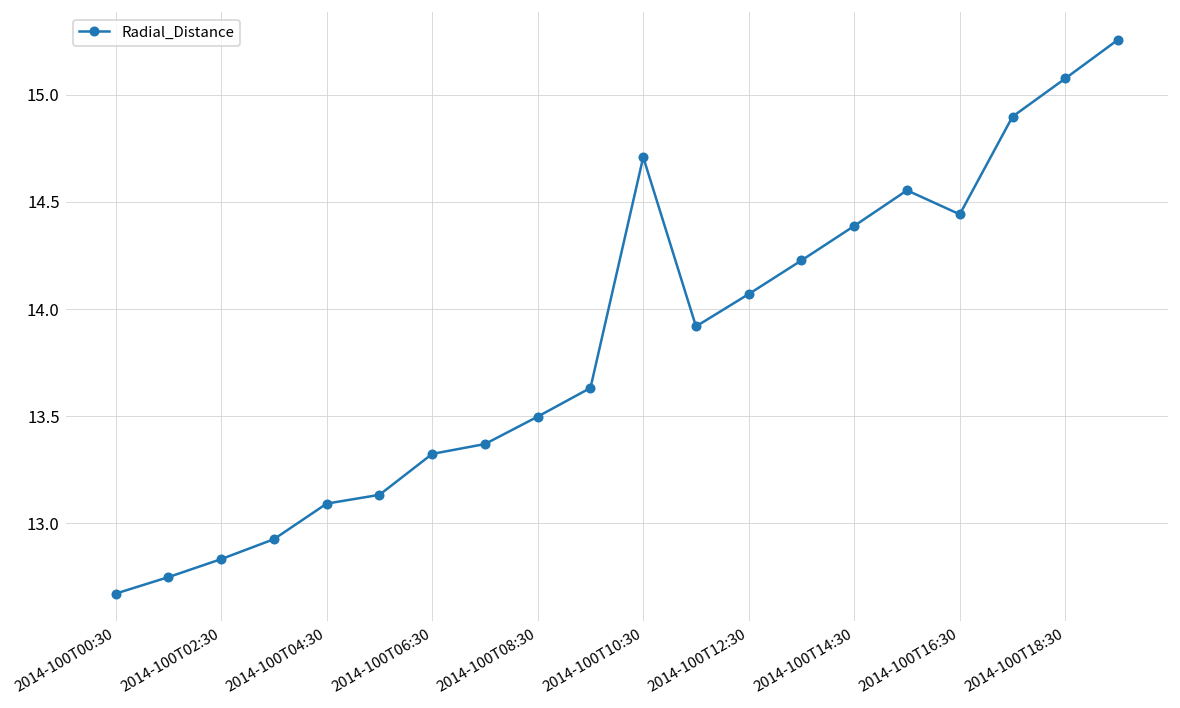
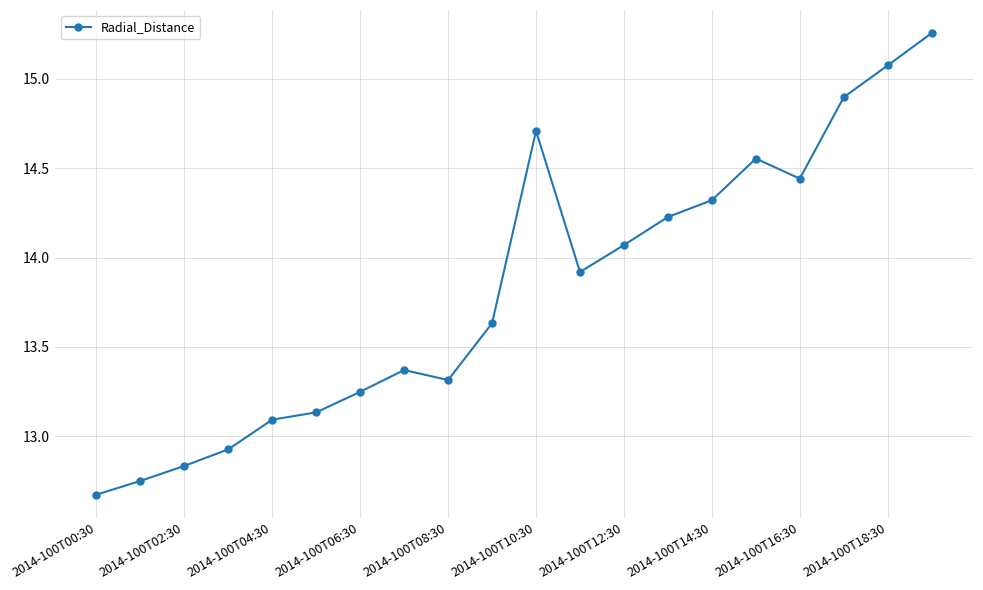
  {
    "2014-100T00:30": 12.67,
    "2014-100T02:30": 12.83,
    "2014-100T04:30": 13.09,
-   "2014-100T06:30": 13.32,
-   "2014-100T08:30": 13.50,
+   "2014-100T06:30": 13.25,
+   "2014-100T08:30": 13.31,
    "2014-100T10:30": 14.71,
    "2014-100T12:30": 14.07,
-   "2014-100T14:30": 14.39,
+   "2014-100T14:30": 14.32,
    "2014-100T16:30": 14.44,
    "2014-100T18:30": 15.08
  }
